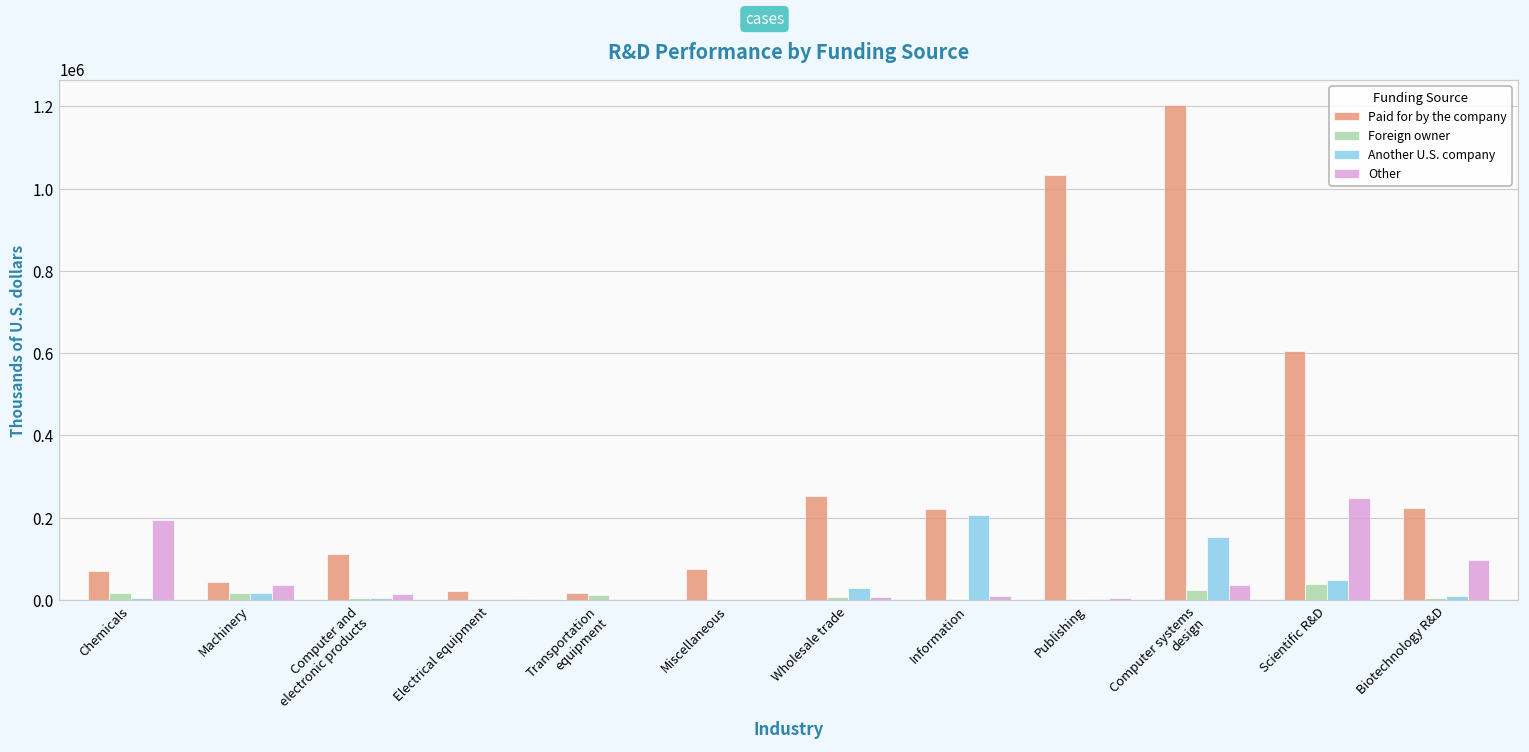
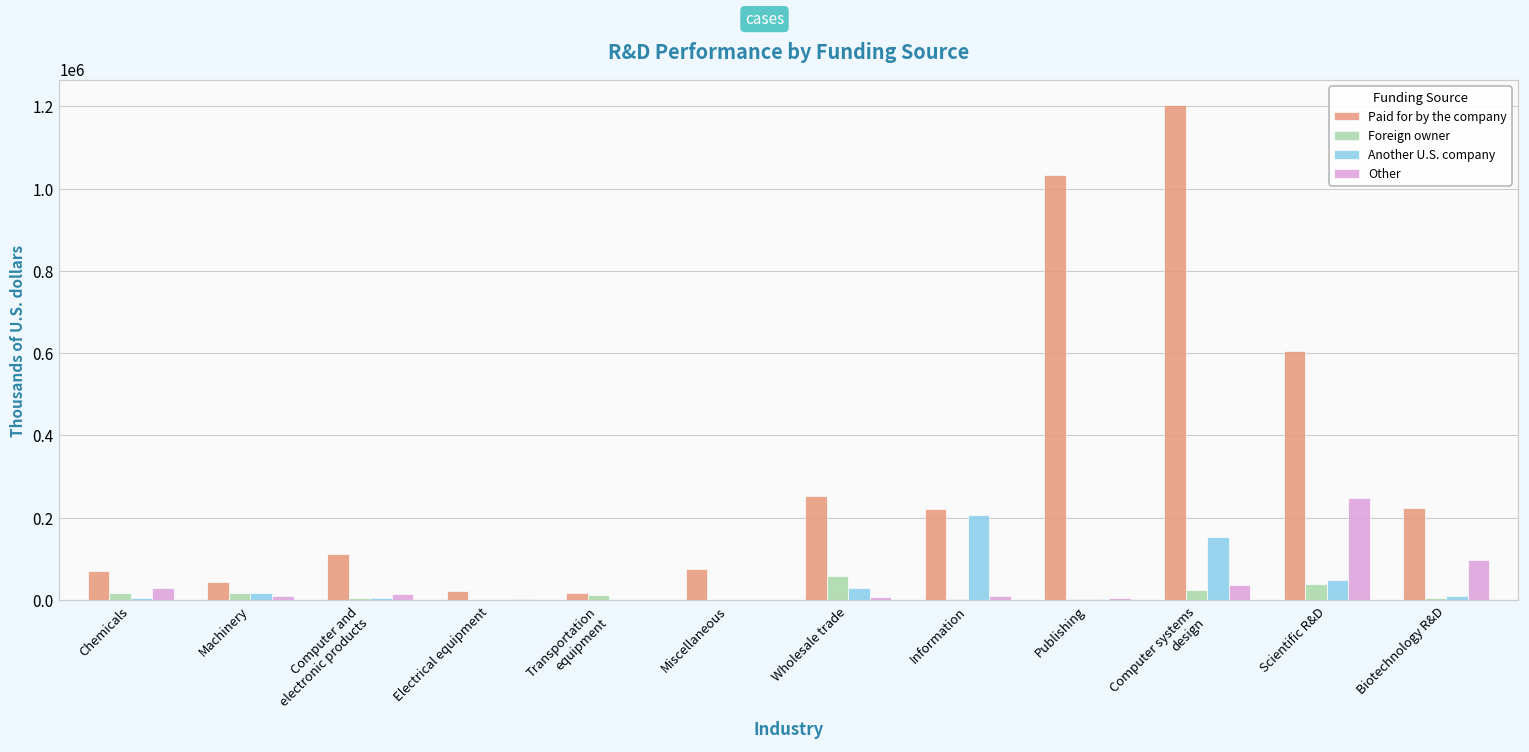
  {
    "Paid for by the company": {
      "Chemicals": 70000,
      "Machinery": 40000,
      "Computer and electronic products": 110000,
      "Electrical equipment": 20000,
      "Transportation equipment": 20000,
      "Miscellaneous": 80000,
      "Wholesale trade": 250000,
      "Information": 220000,
      "Publishing": 1030000,
      "Computer systems design": 1200000,
      "Scientific R&D": 610000,
      "Biotechnology R&D": 220000
    },
    "Foreign owner": {
      "Chemicals": 20000,
      "Machinery": 20000,
      "Transportation equipment": 10000,
      "Miscellaneous": 0,
-     "Wholesale trade": 10000,
+     "Wholesale trade": 60000,
      "Computer systems design": 20000,
      "Scientific R&D": 40000
    },
    "Another U.S. company": {
      "Machinery": 20000,
      "Transportation equipment": 0,
      "Wholesale trade": 30000,
      "Information": 210000,
      "Computer systems design": 150000,
      "Scientific R&D": 50000,
      "Biotechnology R&D": 10000
    },
    "Other": {
-     "Chemicals": 190000,
-     "Machinery": 40000,
+     "Chemicals": 30000,
+     "Machinery": 10000,
      "Computer and electronic products": 10000,
      "Transportation equipment": 0,
      "Wholesale trade": 10000,
      "Information": 10000,
      "Computer systems design": 40000,
      "Scientific R&D": 250000,
      "Biotechnology R&D": 100000
    }
  }
